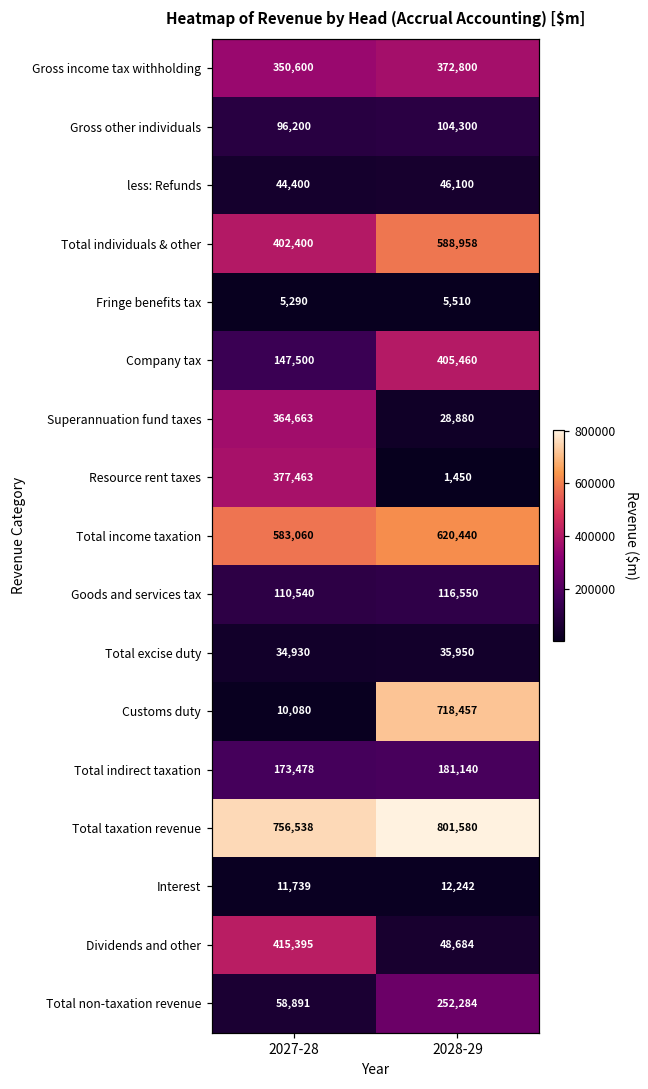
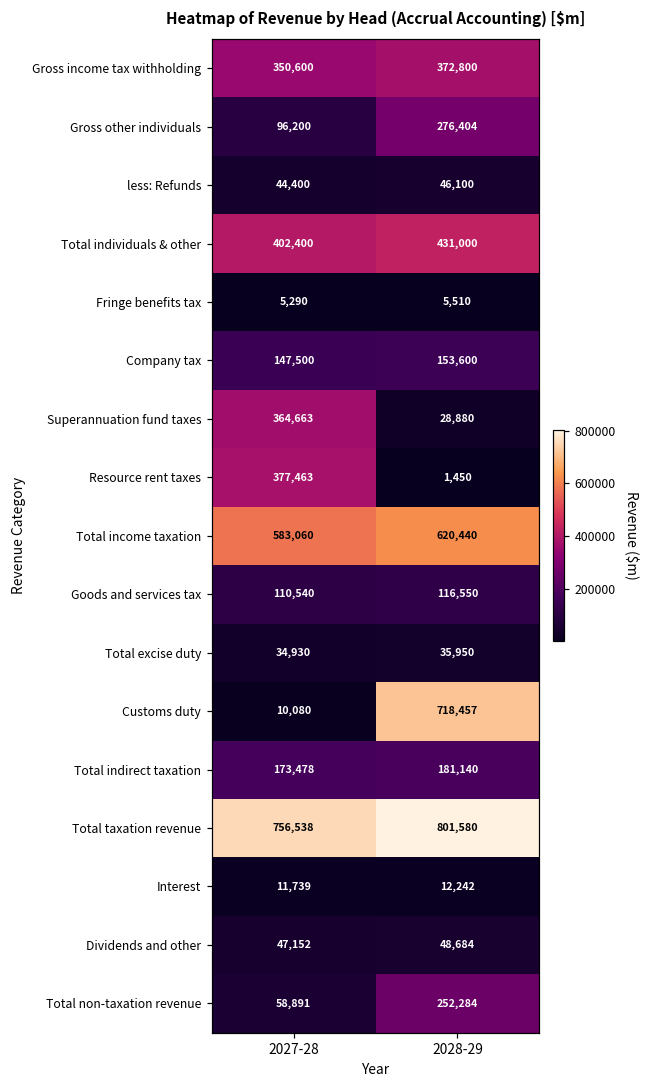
  {
    "Gross income tax withholding": {
      "2027-28": "350,600",
      "2028-29": "372,800"
    },
    "Gross other individuals": {
      "2027-28": "96,200",
-     "2028-29": "104,300"
+     "2028-29": "276,404"
    },
    "less: Refunds": {
      "2027-28": "44,400",
      "2028-29": "46,100"
    },
    "Total individuals & other": {
      "2027-28": "402,400",
-     "2028-29": "588,958"
+     "2028-29": "431,000"
    },
    "Fringe benefits tax": {
      "2027-28": "5,290",
      "2028-29": "5,510"
    },
    "Company tax": {
      "2027-28": "147,500",
-     "2028-29": "405,460"
+     "2028-29": "153,600"
    },
    "Superannuation fund taxes": {
      "2027-28": "364,663",
      "2028-29": "28,880"
    },
    "Resource rent taxes": {
      "2027-28": "377,463",
      "2028-29": "1,450"
    },
    "Total income taxation": {
      "2027-28": "583,060",
      "2028-29": "620,440"
    },
    "Goods and services tax": {
      "2027-28": "110,540",
      "2028-29": "116,550"
    },
    "Total excise duty": {
      "2027-28": "34,930",
      "2028-29": "35,950"
    },
    "Customs duty": {
      "2027-28": "10,080",
      "2028-29": "718,457"
    },
    "Total indirect taxation": {
      "2027-28": "173,478",
      "2028-29": "181,140"
    },
    "Total taxation revenue": {
      "2027-28": "756,538",
      "2028-29": "801,580"
    },
    "Interest": {
      "2027-28": "11,739",
      "2028-29": "12,242"
    },
    "Dividends and other": {
-     "2027-28": "415,395",
+     "2027-28": "47,152",
      "2028-29": "48,684"
    },
    "Total non-taxation revenue": {
      "2027-28": "58,891",
      "2028-29": "252,284"
    }
  }
